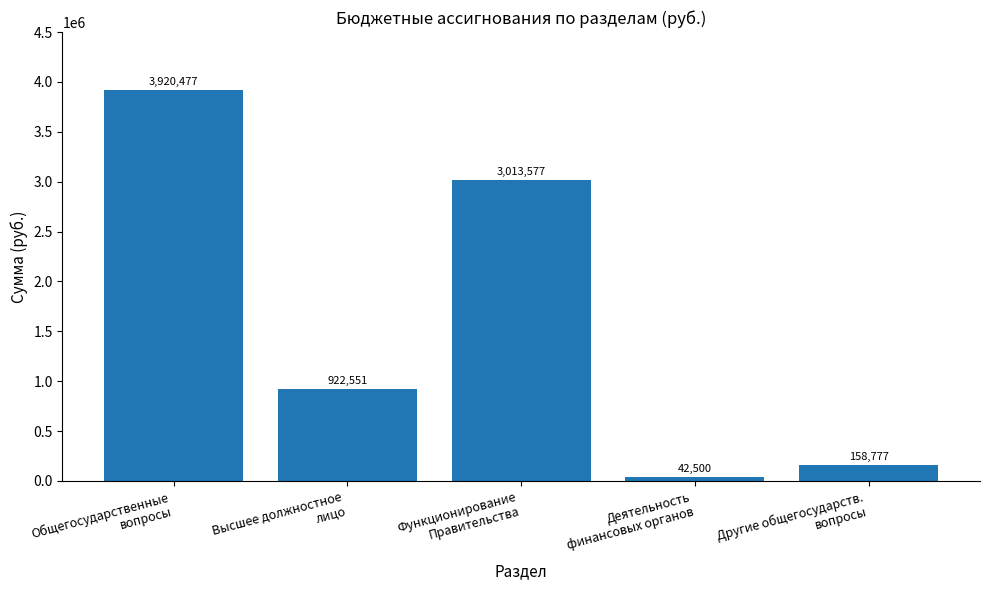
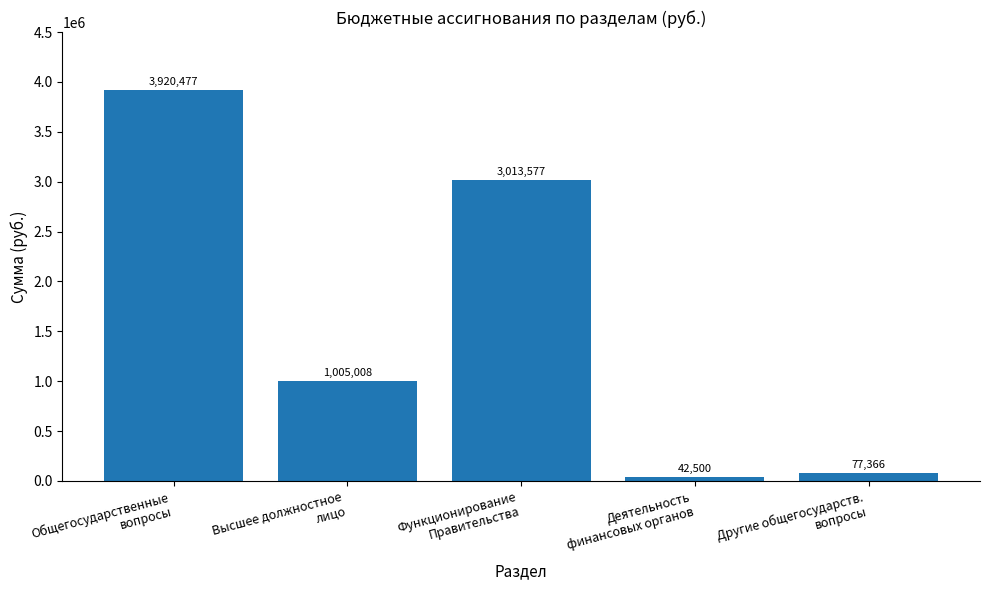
  {
    "Общегосударственные вопросы": "3,920,477",
-   "Высшее должностное лицо": "922,551",
+   "Высшее должностное лицо": "1,005,008",
    "Функционирование Правительства": "3,013,577",
    "Деятельность финансовых органов": "42,500",
-   "Другие общегосударств. вопросы": "158,777"
+   "Другие общегосударств. вопросы": "77,366"
  }
